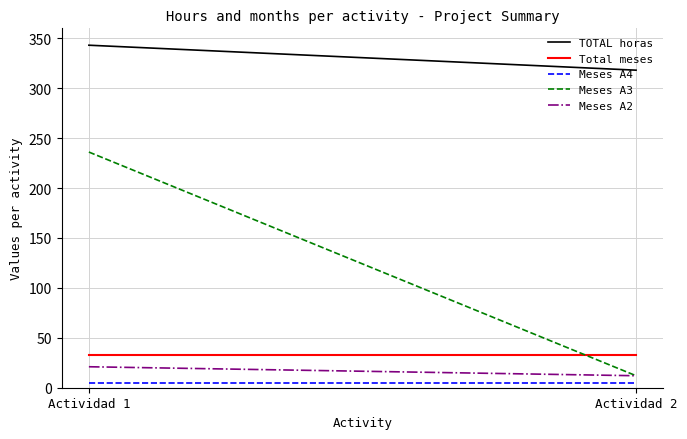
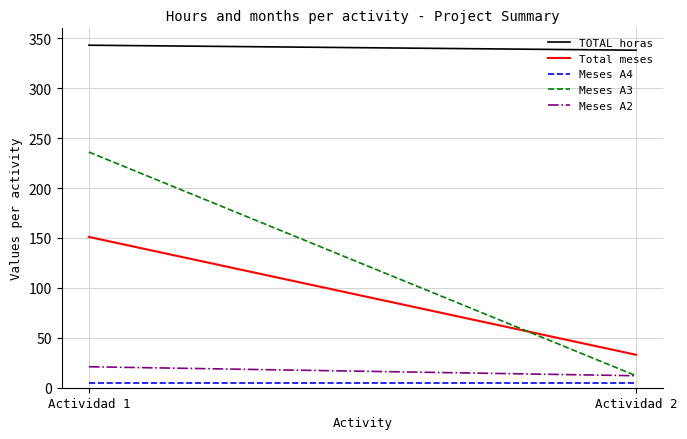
  {
    "TOTAL horas": {
      "Actividad 1": 340,
-     "Actividad 2": 320
+     "Actividad 2": 340
    },
    "Total meses": {
-     "Actividad 1": 30,
+     "Actividad 1": 150,
      "Actividad 2": 30
    },
    "Meses A4": {
      "Actividad 1": 10,
      "Actividad 2": 10
    },
    "Meses A3": {
      "Actividad 1": 240
    },
    "Meses A2": {
      "Actividad 1": 20
    }
  }
